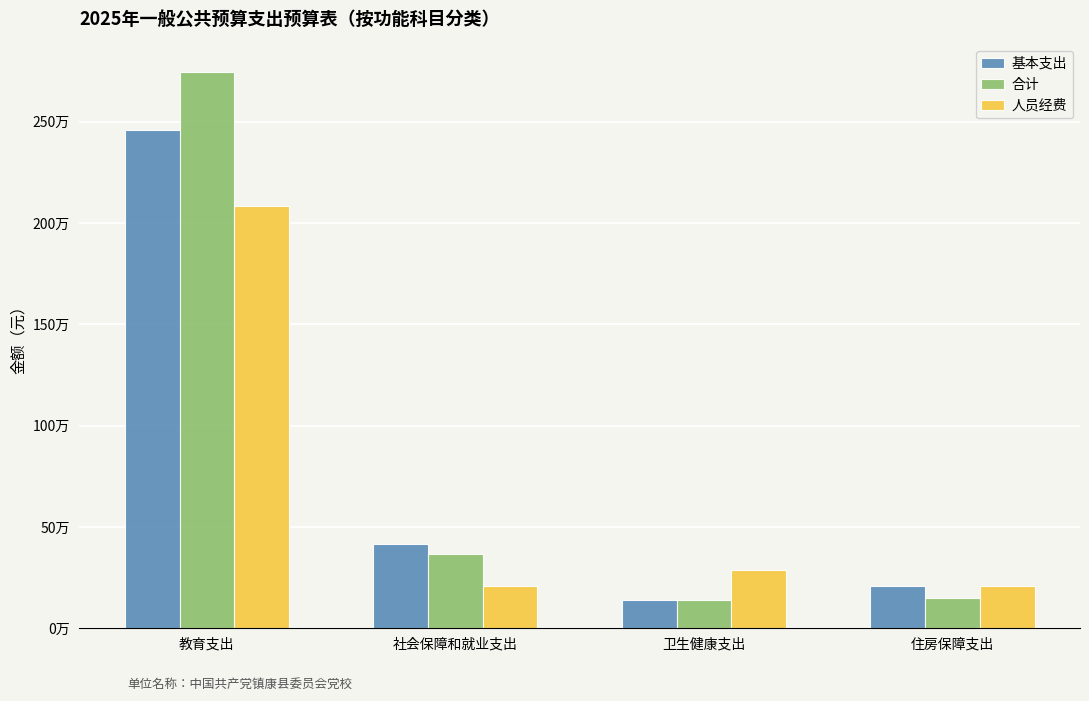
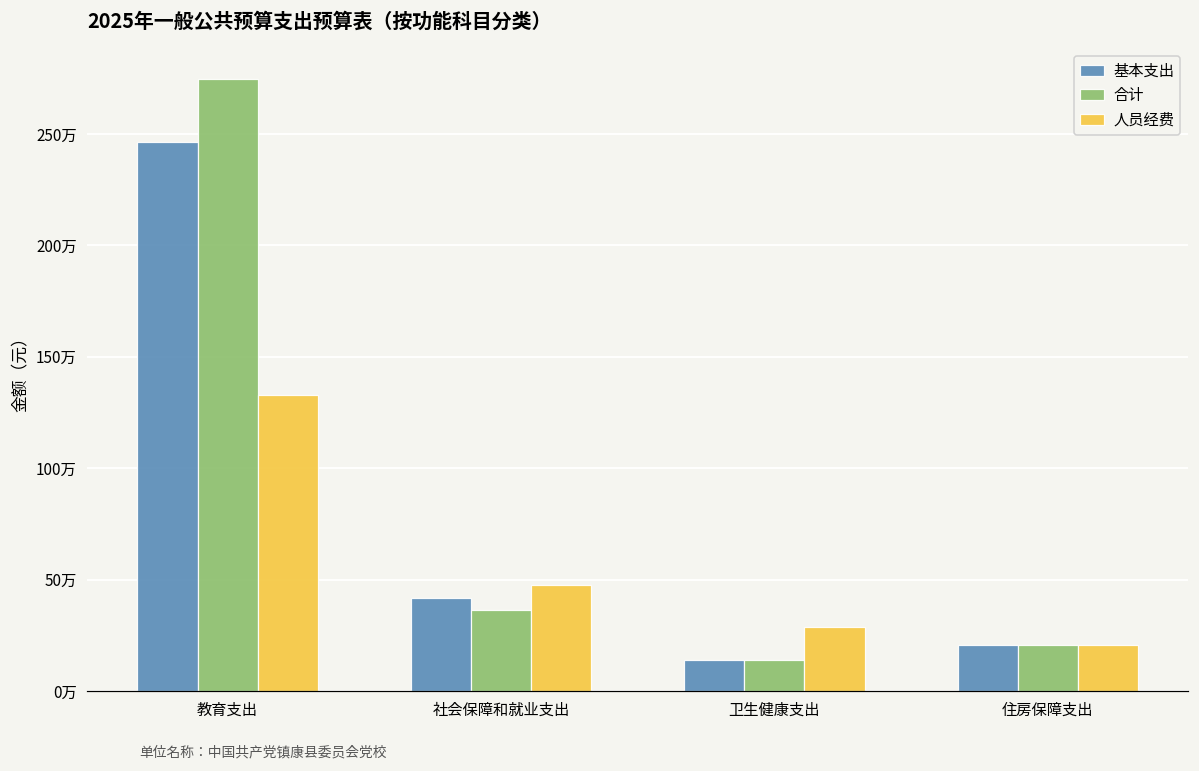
  {
    "基本支出": {
      "教育支出": "246万",
      "社会保障和就业支出": "42万",
      "卫生健康支出": "14万",
      "住房保障支出": "21万"
    },
    "合计": {
      "教育支出": "274万",
      "社会保障和就业支出": "36万",
      "卫生健康支出": "14万",
-     "住房保障支出": "15万"
+     "住房保障支出": "21万"
    },
    "人员经费": {
-     "教育支出": "208万",
-     "社会保障和就业支出": "21万",
+     "教育支出": "133万",
+     "社会保障和就业支出": "47万",
      "卫生健康支出": "29万",
      "住房保障支出": "21万"
    }
  }
